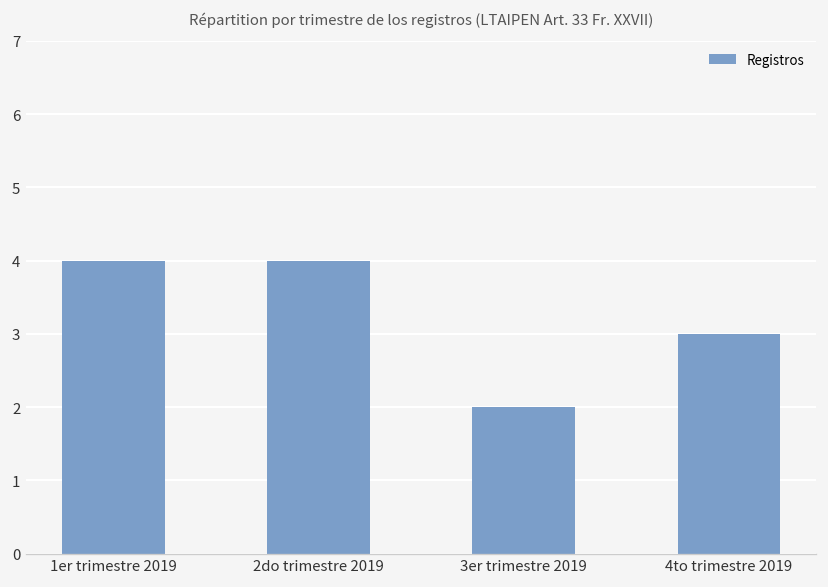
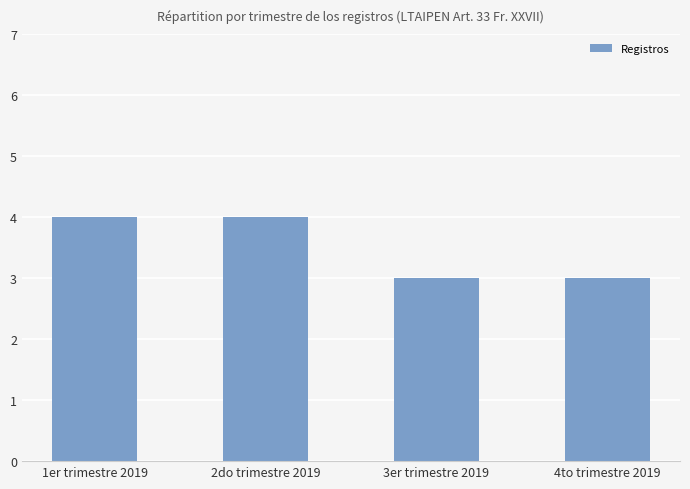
  {
    "1er trimestre 2019": 4,
    "2do trimestre 2019": 4,
-   "3er trimestre 2019": 2,
+   "3er trimestre 2019": 3,
    "4to trimestre 2019": 3
  }
